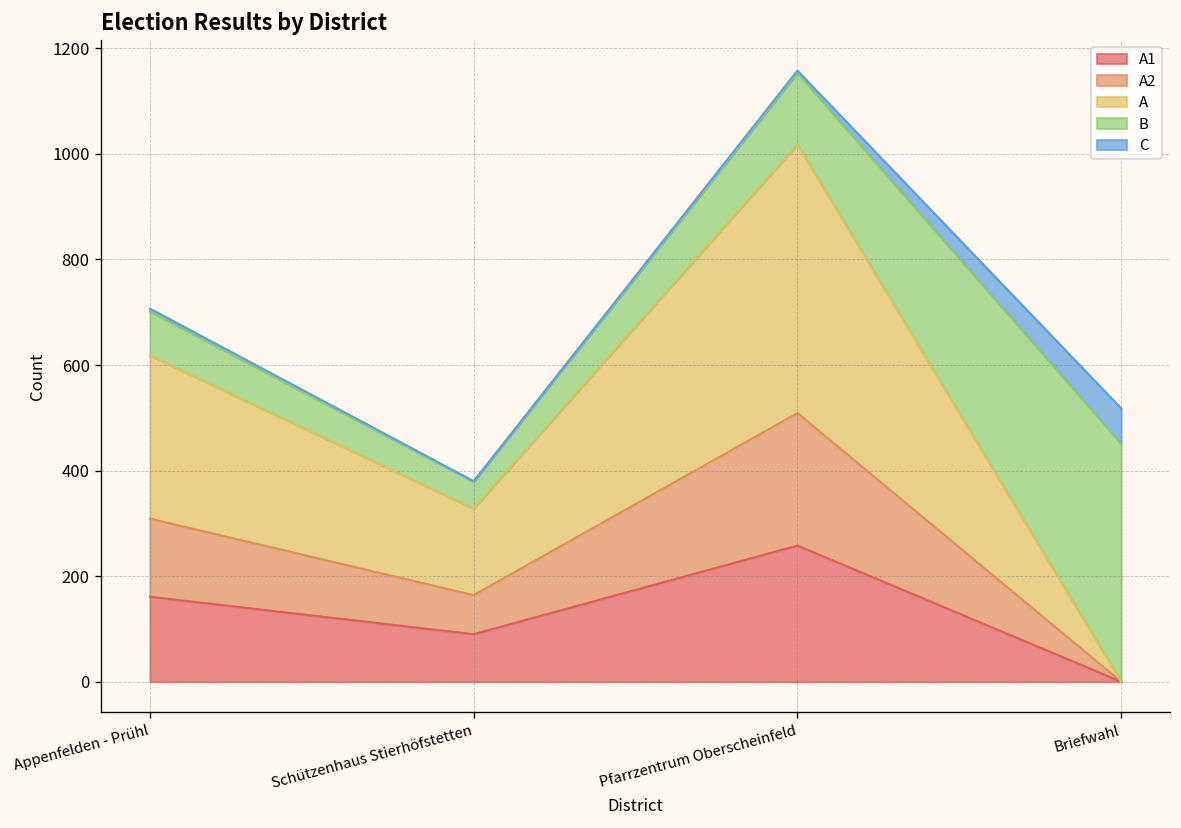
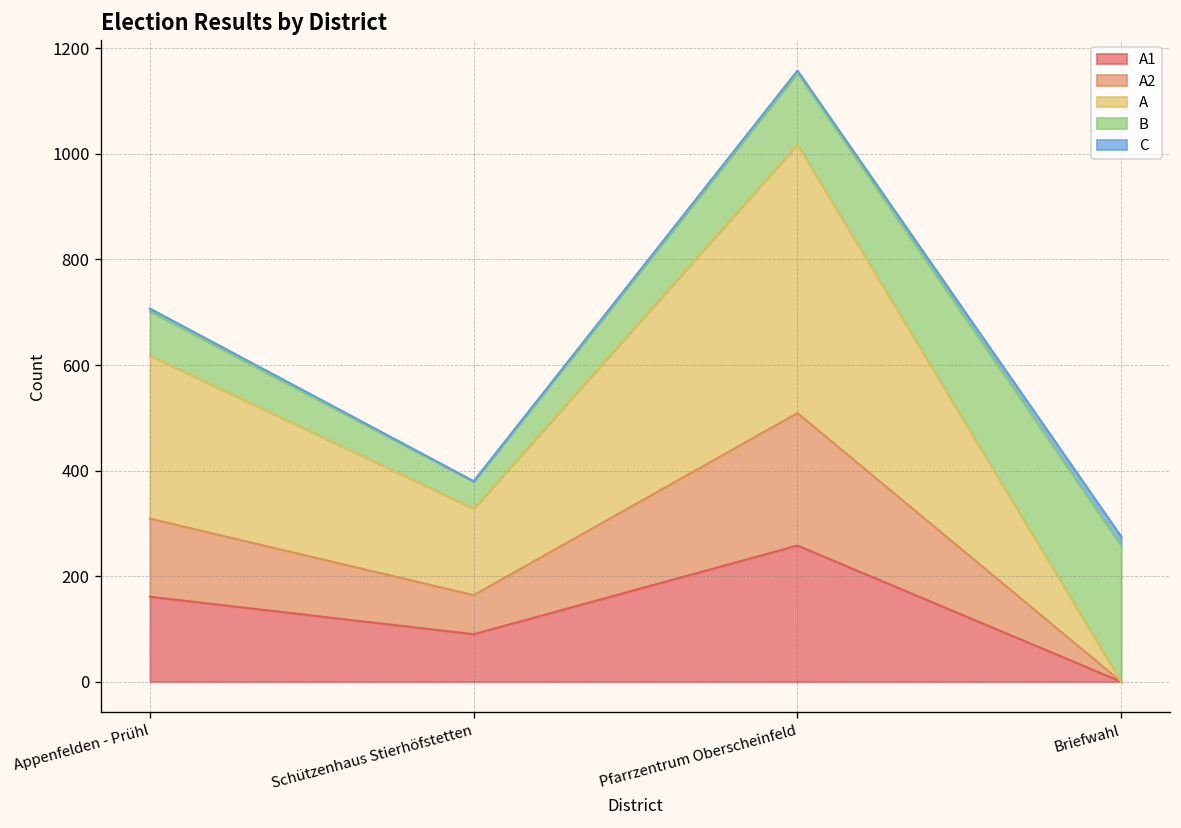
  {
    "B": {
-     "Briefwahl": 450
+     "Briefwahl": 260
    },
    "C": {
-     "Briefwahl": 70
+     "Briefwahl": 20
    }
  }
